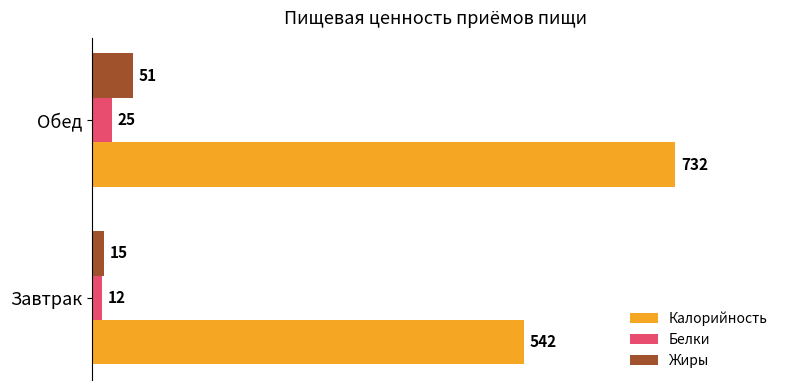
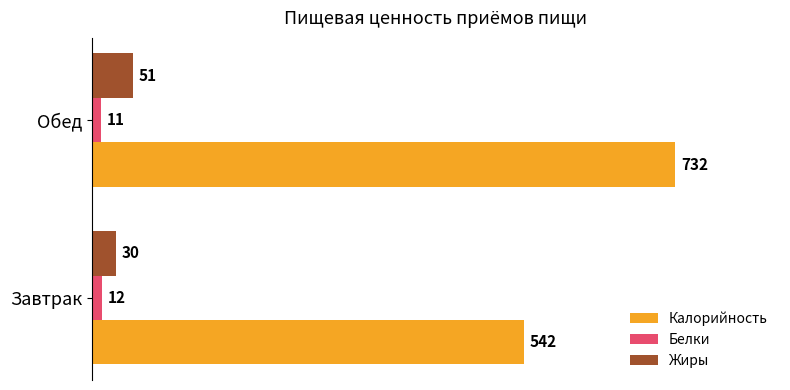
  {
    "Калорийность": {
      "Обед": 732,
      "Завтрак": 542
    },
    "Белки": {
-     "Обед": 25,
+     "Обед": 11,
      "Завтрак": 12
    },
    "Жиры": {
      "Обед": 51,
-     "Завтрак": 15
+     "Завтрак": 30
    }
  }
